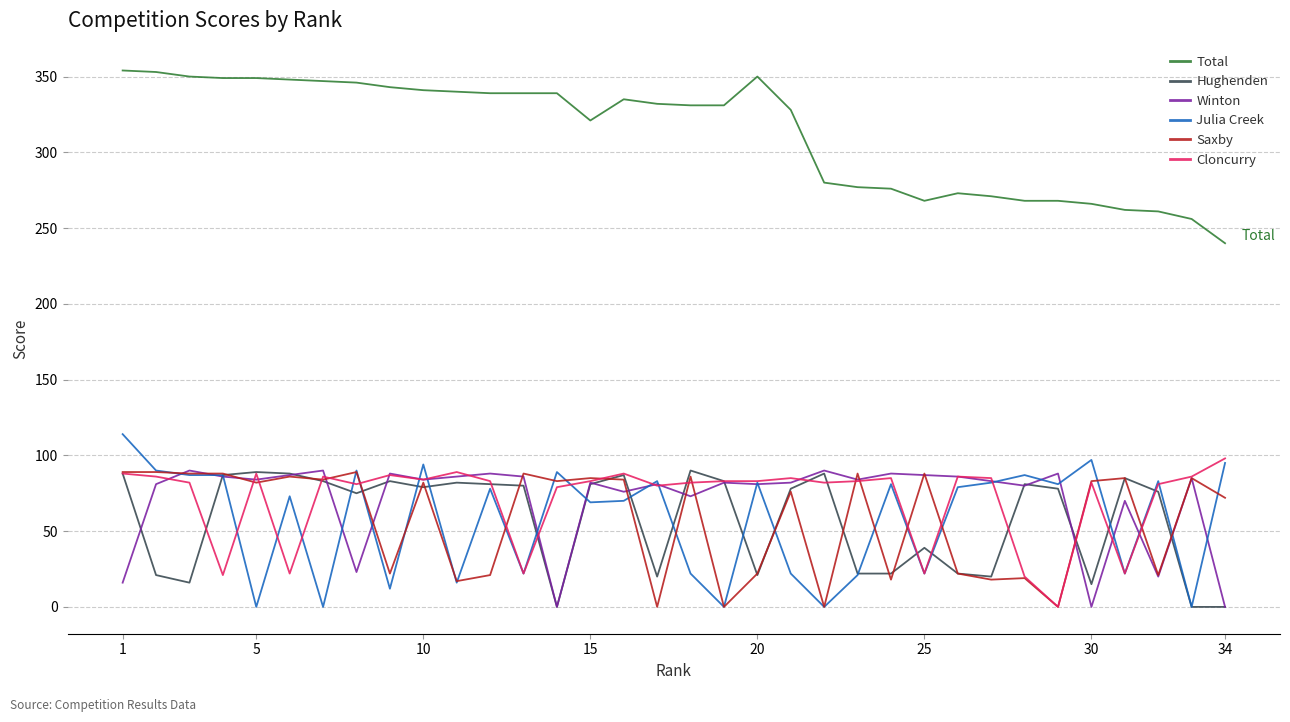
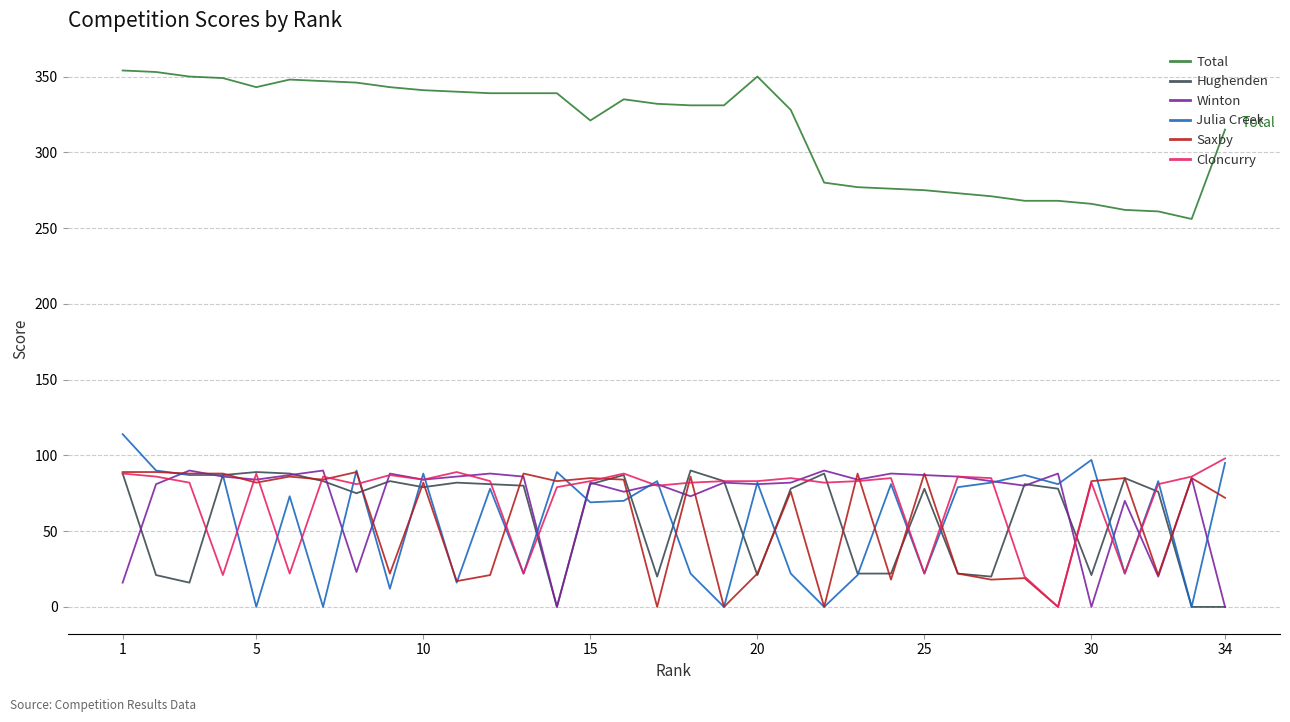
  {
    "Total": {
      "1": 354,
-     "5": 349,
+     "5": 343,
      "10": 341,
      "15": 321,
      "20": 350,
-     "25": 268,
+     "25": 275,
      "30": 266,
-     "34": 240
+     "34": 315
    },
    "Hughenden": {
      "10": 79,
-     "25": 39,
-     "30": 15
+     "25": 78,
+     "30": 21
    },
    "Winton": {
      "1": 16,
      "5": 84,
      "30": 0
    },
    "Julia Creek": {
      "1": 114,
      "5": 0,
-     "10": 94,
+     "10": 88,
      "15": 69,
      "30": 97,
      "34": 95
    },
    "Saxby": {
      "5": 82,
      "10": 82,
      "15": 85,
      "34": 72
    },
    "Cloncurry": {
      "34": 98
    }
  }
